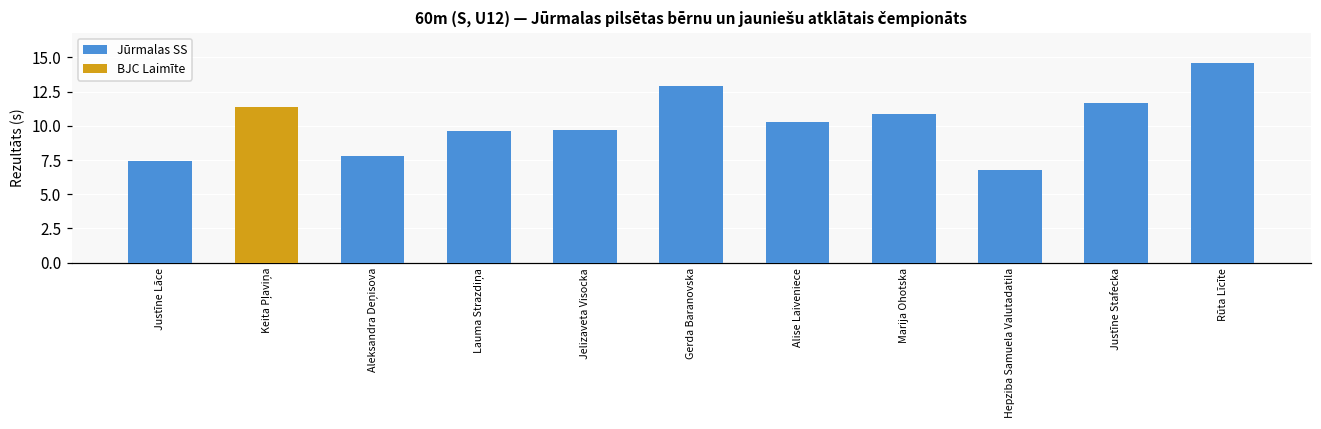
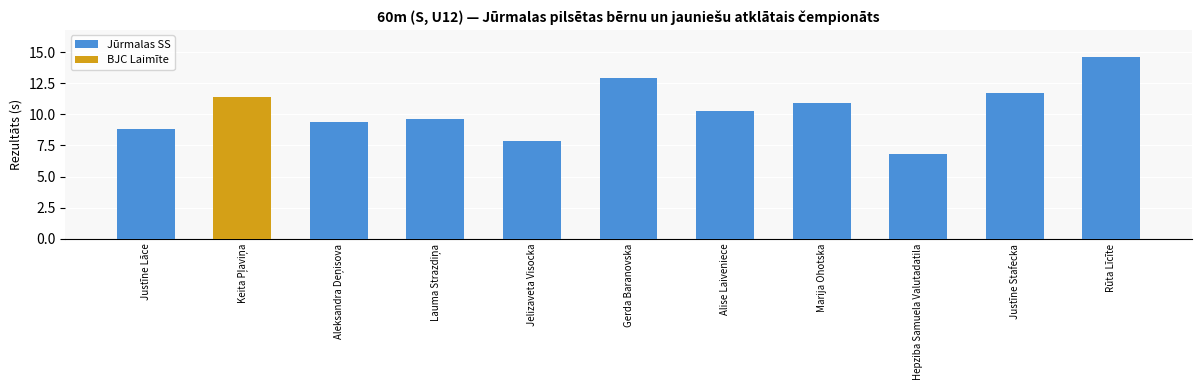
  {
    "Jūrmalas SS": {
-     "Justīne Lāce": 7.4,
-     "Aleksandra Deņisova": 7.8,
+     "Justīne Lāce": 8.8,
+     "Aleksandra Deņisova": 9.4,
      "Lauma Strazdiņa": 9.6,
-     "Jelizaveta Visocka": 9.7,
+     "Jelizaveta Visocka": 7.9,
      "Gerda Baranovska": 12.9,
      "Alise Laiveniece": 10.3,
      "Marija Ohotska": 10.9,
      "Hepziba Samuela Valutadatila": 6.8,
      "Justīne Stafecka": 11.7,
      "Rūta Līcīte": 14.6
    },
    "BJC Laimīte": {
      "Keita Pļaviņa": 11.4
    }
  }
